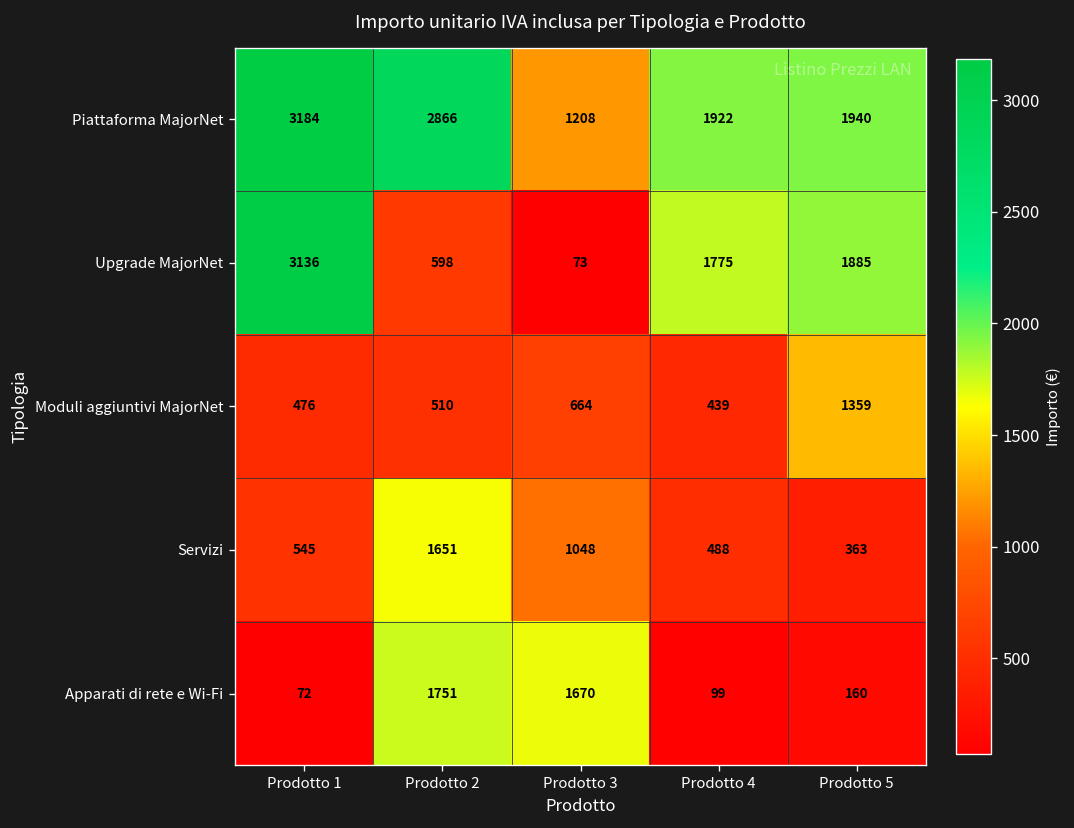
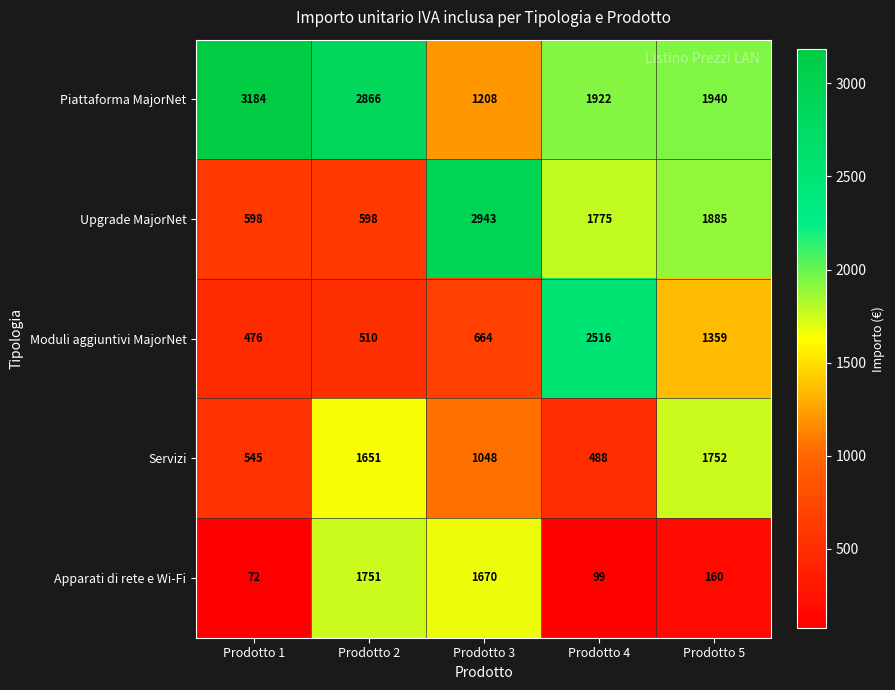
  {
    "Piattaforma MajorNet": {
      "Prodotto 1": 3184,
      "Prodotto 2": 2866,
      "Prodotto 3": 1208,
      "Prodotto 4": 1922
    },
    "Upgrade MajorNet": {
-     "Prodotto 1": 3136,
+     "Prodotto 1": 598,
      "Prodotto 2": 598,
-     "Prodotto 3": 73,
+     "Prodotto 3": 2943,
      "Prodotto 4": 1775,
      "Prodotto 5": 1885
    },
    "Moduli aggiuntivi MajorNet": {
      "Prodotto 1": 476,
      "Prodotto 2": 510,
      "Prodotto 3": 664,
-     "Prodotto 4": 439,
+     "Prodotto 4": 2516,
      "Prodotto 5": 1359
    },
    "Servizi": {
      "Prodotto 1": 545,
      "Prodotto 2": 1651,
      "Prodotto 3": 1048,
      "Prodotto 4": 488,
-     "Prodotto 5": 363
+     "Prodotto 5": 1752
    },
    "Apparati di rete e Wi-Fi": {
      "Prodotto 1": 72,
      "Prodotto 2": 1751,
      "Prodotto 3": 1670,
      "Prodotto 4": 99,
      "Prodotto 5": 160
    }
  }
